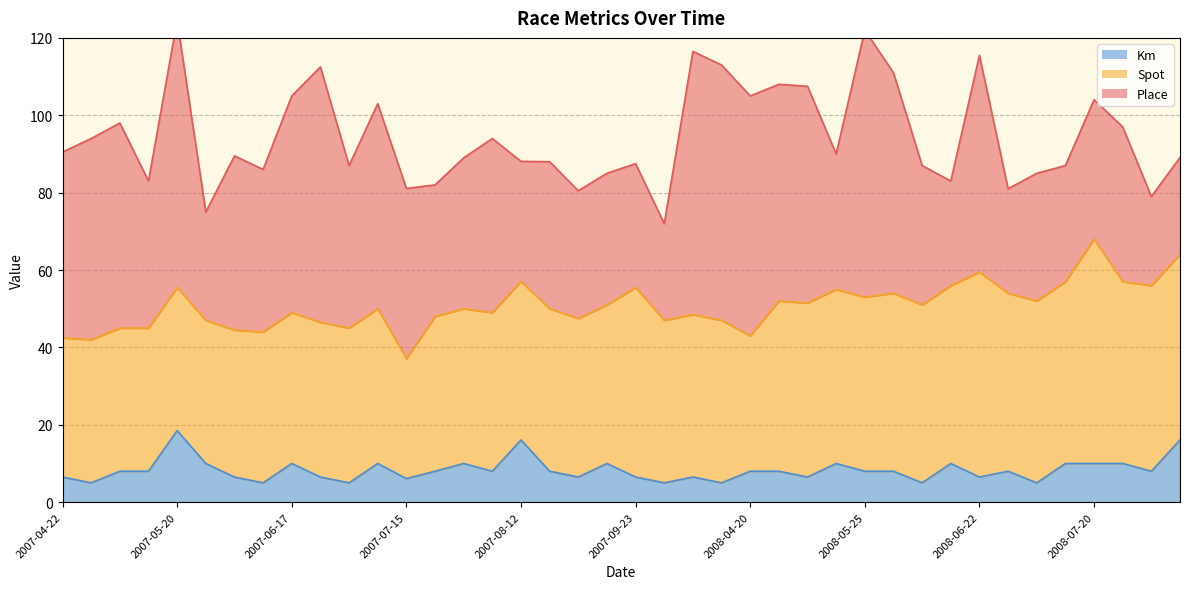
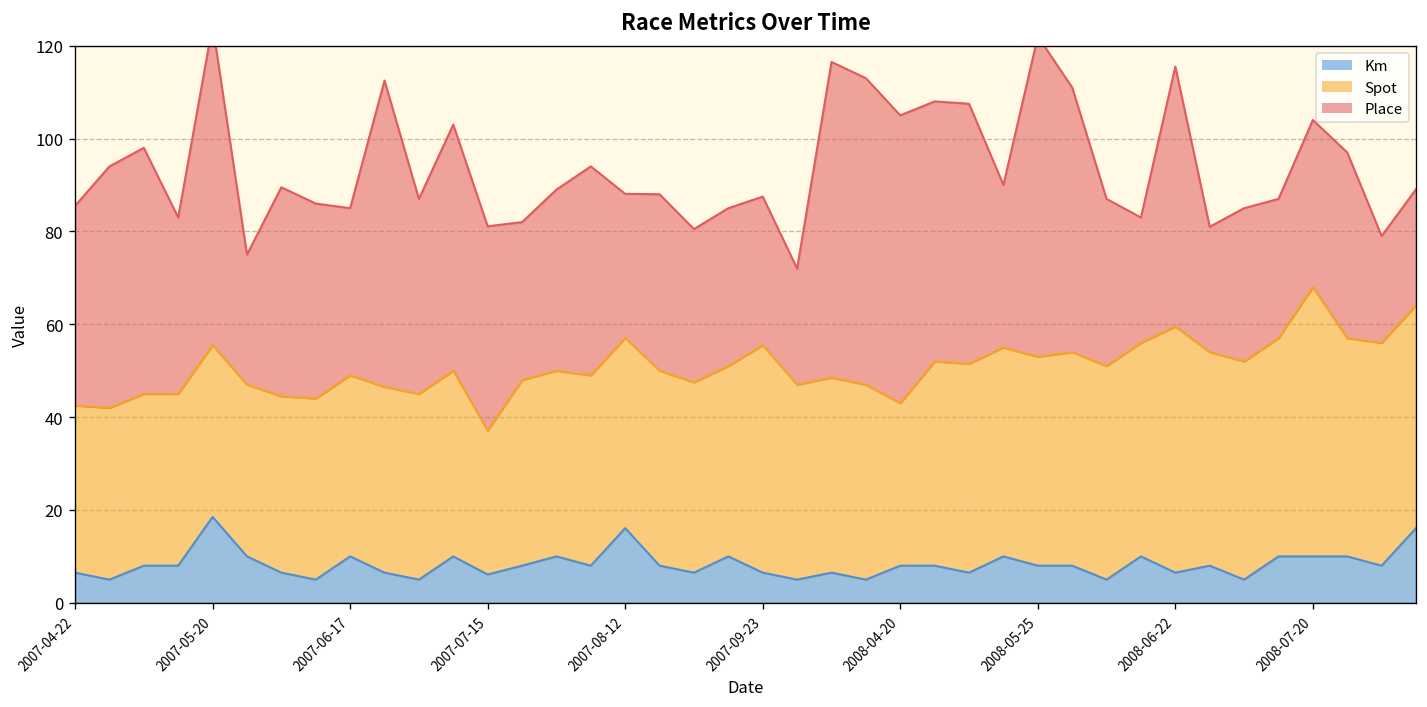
  {
    "Km": {
      "2007-04-22": 7,
      "2007-05-20": 19,
      "2007-06-17": 10,
      "2007-07-15": 6,
      "2007-08-12": 16,
      "2007-09-23": 7,
      "2008-04-20": 8,
      "2008-05-25": 8,
      "2008-06-22": 7,
      "2008-07-20": 10
    },
    "Spot": {
      "2007-04-22": 36,
      "2007-05-20": 37,
      "2007-06-17": 39,
      "2007-07-15": 31,
      "2007-08-12": 41,
      "2007-09-23": 49,
      "2008-04-20": 35,
      "2008-05-25": 45,
      "2008-06-22": 53,
      "2008-07-20": 58
    },
    "Place": {
-     "2007-04-22": 48,
-     "2007-06-17": 56,
+     "2007-04-22": 43,
+     "2007-06-17": 36,
      "2007-07-15": 44,
      "2007-08-12": 31,
      "2007-09-23": 32,
      "2008-04-20": 62,
      "2008-06-22": 56,
      "2008-07-20": 36
    }
  }
